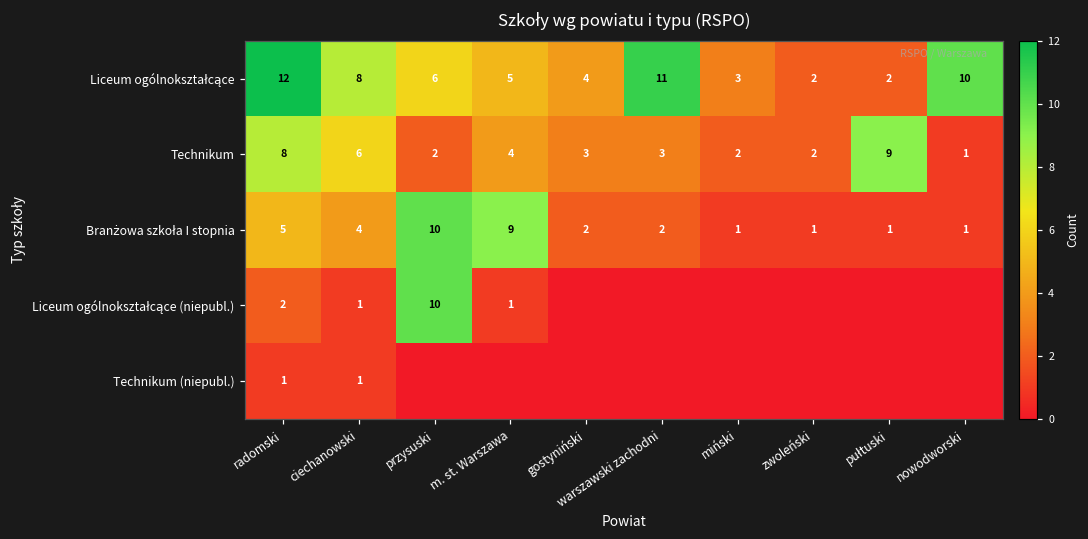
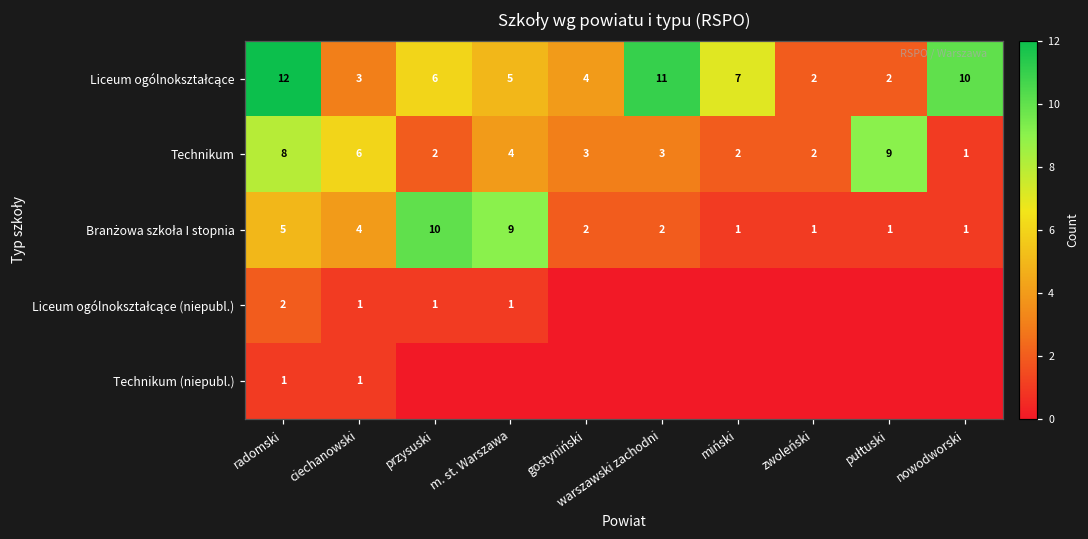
  {
    "Liceum ogólnokształcące": {
      "radomski": 12,
-     "ciechanowski": 8,
+     "ciechanowski": 3,
      "przysuski": 6,
      "m. st. Warszawa": 5,
      "gostyniński": 4,
      "warszawski zachodni": 11,
-     "miński": 3,
+     "miński": 7,
      "zwoleński": 2,
      "pułtuski": 2
    },
    "Technikum": {
      "radomski": 8,
      "ciechanowski": 6,
      "przysuski": 2,
      "m. st. Warszawa": 4,
      "gostyniński": 3,
      "warszawski zachodni": 3,
      "miński": 2,
      "zwoleński": 2,
      "pułtuski": 9,
      "nowodworski": 1
    },
    "Branżowa szkoła I stopnia": {
      "radomski": 5,
      "ciechanowski": 4,
      "przysuski": 10,
      "m. st. Warszawa": 9,
      "gostyniński": 2,
      "warszawski zachodni": 2,
      "miński": 1,
      "zwoleński": 1,
      "pułtuski": 1,
      "nowodworski": 1
    },
    "Liceum ogólnokształcące (niepubl.)": {
      "radomski": 2,
      "ciechanowski": 1,
-     "przysuski": 10,
+     "przysuski": 1,
      "m. st. Warszawa": 1
    },
    "Technikum (niepubl.)": {
      "radomski": 1,
      "ciechanowski": 1
    }
  }
